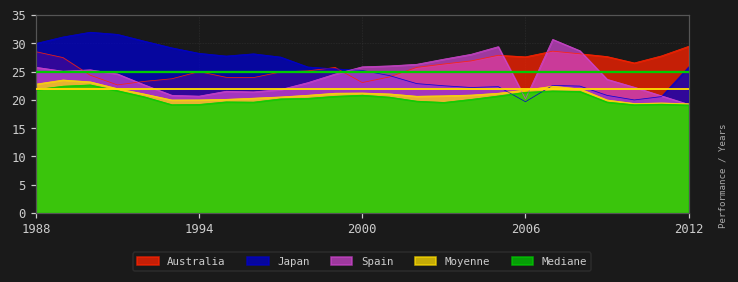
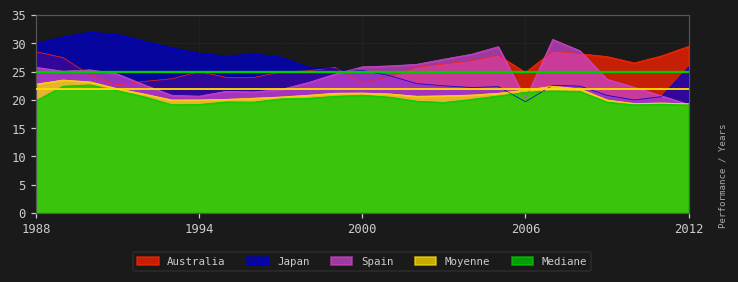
  {
    "Australia": {
      "1988": 29,
      "1994": 25,
      "2000": 23,
-     "2006": 28,
+     "2006": 25,
      "2012": 29
    },
    "Japan": {
      "1988": 30,
      "1994": 28,
      "2000": 25,
      "2006": 20,
      "2012": 26
    },
    "Spain": {
      "1988": 26,
      "1994": 21,
      "2000": 26,
      "2006": 20
    },
    "Moyenne": {
      "1988": 23,
      "1994": 20
    },
    "Mediane": {
-     "1988": 22,
+     "1988": 20,
      "1994": 19
    }
  }
